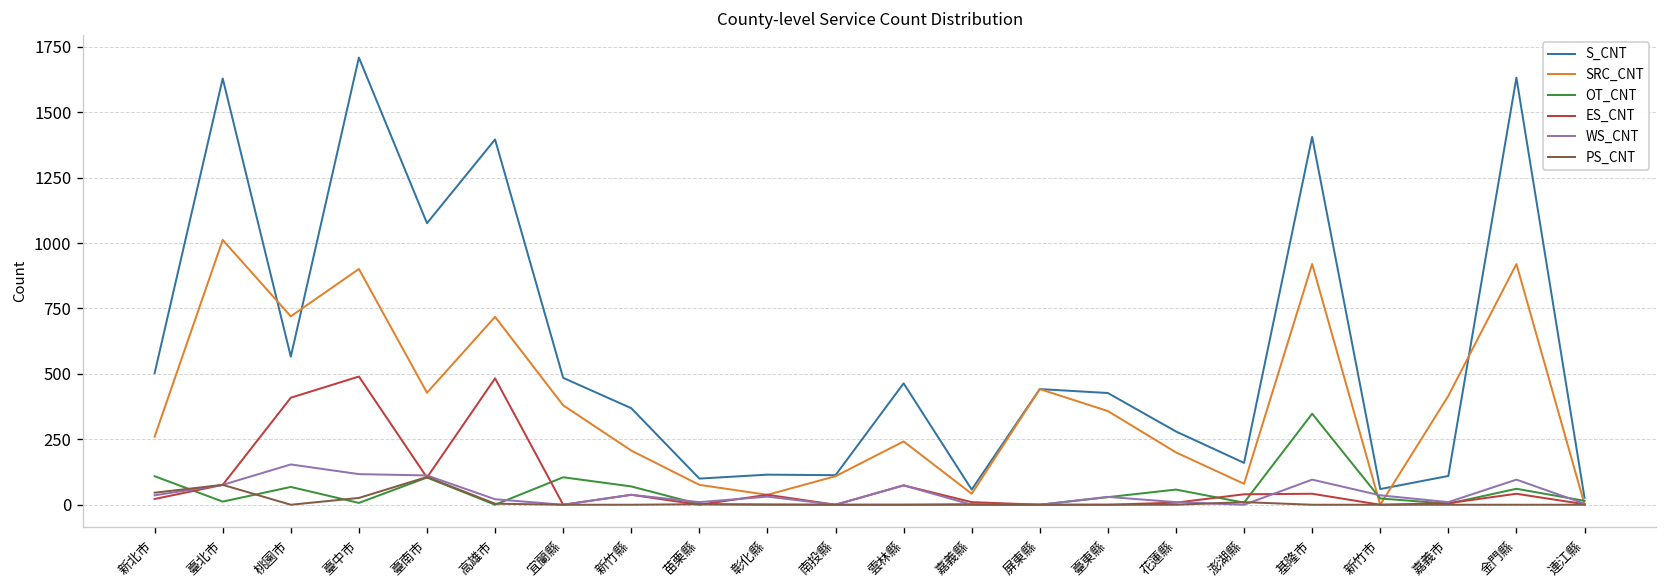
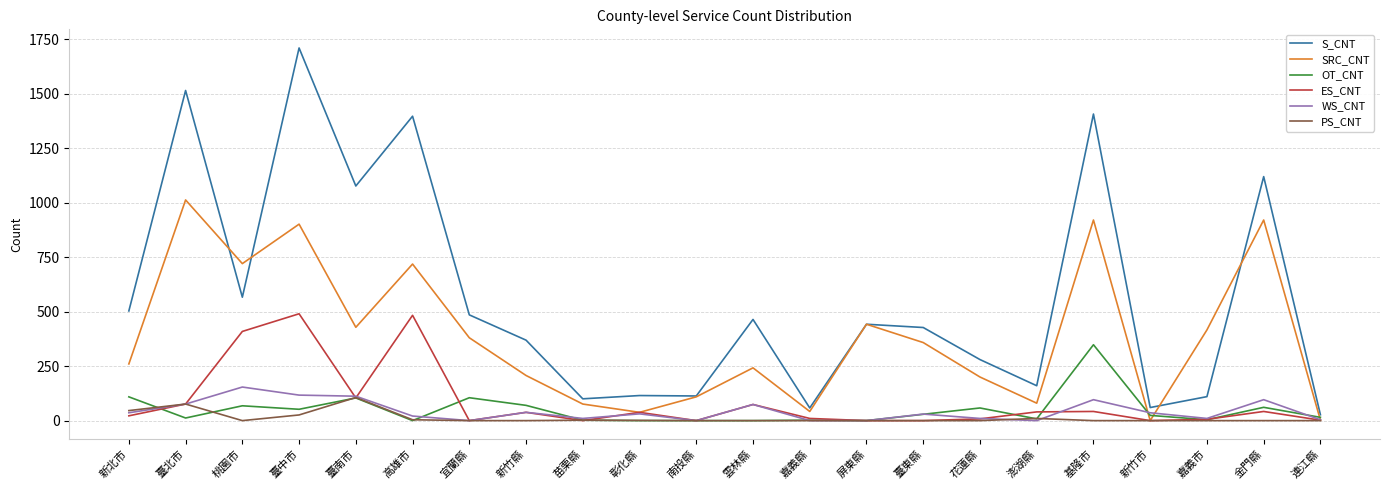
  {
    "S_CNT": {
      "新北市": 500,
-     "臺北市": 1630,
+     "臺北市": 1510,
      "桃園市": 570,
      "臺中市": 1710,
      "臺南市": 1080,
      "高雄市": 1400,
      "宜蘭縣": 490,
      "新竹縣": 370,
      "苗栗縣": 100,
      "彰化縣": 120,
      "雲林縣": 460,
      "嘉義縣": 60,
      "臺東縣": 430,
      "花蓮縣": 280,
      "澎湖縣": 160,
      "基隆市": 1410,
      "新竹市": 60,
      "嘉義市": 110,
-     "金門縣": 1630,
+     "金門縣": 1120,
      "連江縣": 30
    },
    "SRC_CNT": {
      "新北市": 260,
      "臺北市": 1010,
      "桃園市": 720,
      "臺中市": 900,
      "臺南市": 430,
      "高雄市": 720,
      "宜蘭縣": 380,
      "新竹縣": 210,
      "苗栗縣": 80,
      "雲林縣": 240,
      "嘉義縣": 40,
      "臺東縣": 360,
      "花蓮縣": 200,
      "澎湖縣": 80,
      "基隆市": 920,
      "嘉義市": 420,
      "金門縣": 920
    },
    "OT_CNT": {
      "新北市": 110,
      "臺北市": 10,
      "桃園市": 70,
-     "臺中市": 10,
+     "臺中市": 50,
      "宜蘭縣": 110,
      "新竹縣": 70,
      "花蓮縣": 60,
      "基隆市": 350,
      "新竹市": 20,
      "金門縣": 60
    },
    "ES_CNT": {
      "新北市": 20,
      "桃園市": 410,
      "臺中市": 490,
      "高雄市": 480,
      "澎湖縣": 40,
      "基隆市": 40,
      "金門縣": 40
    },
    "WS_CNT": {
      "桃園市": 150,
      "臺中市": 120,
      "高雄市": 20,
      "基隆市": 100,
      "新竹市": 40,
      "金門縣": 100
    },
    "PS_CNT": {
      "桃園市": 0,
      "臺中市": 30,
      "新竹縣": 0,
      "基隆市": 0,
      "金門縣": 0
    }
  }
